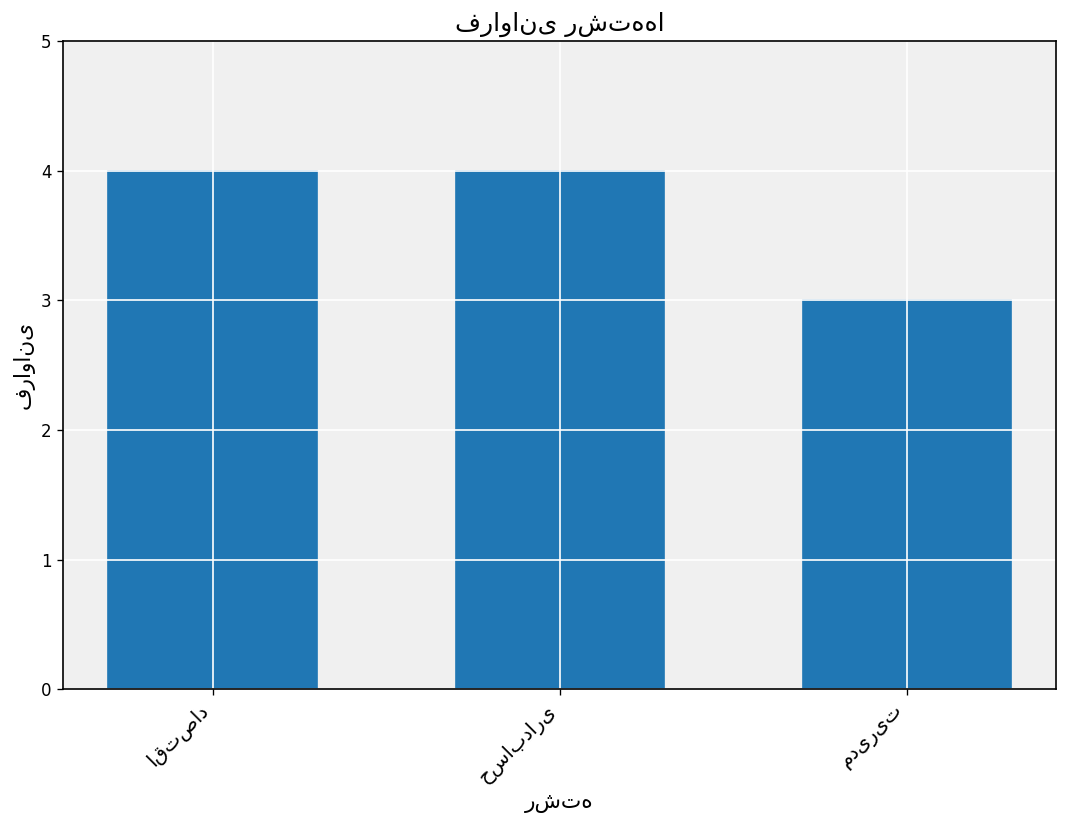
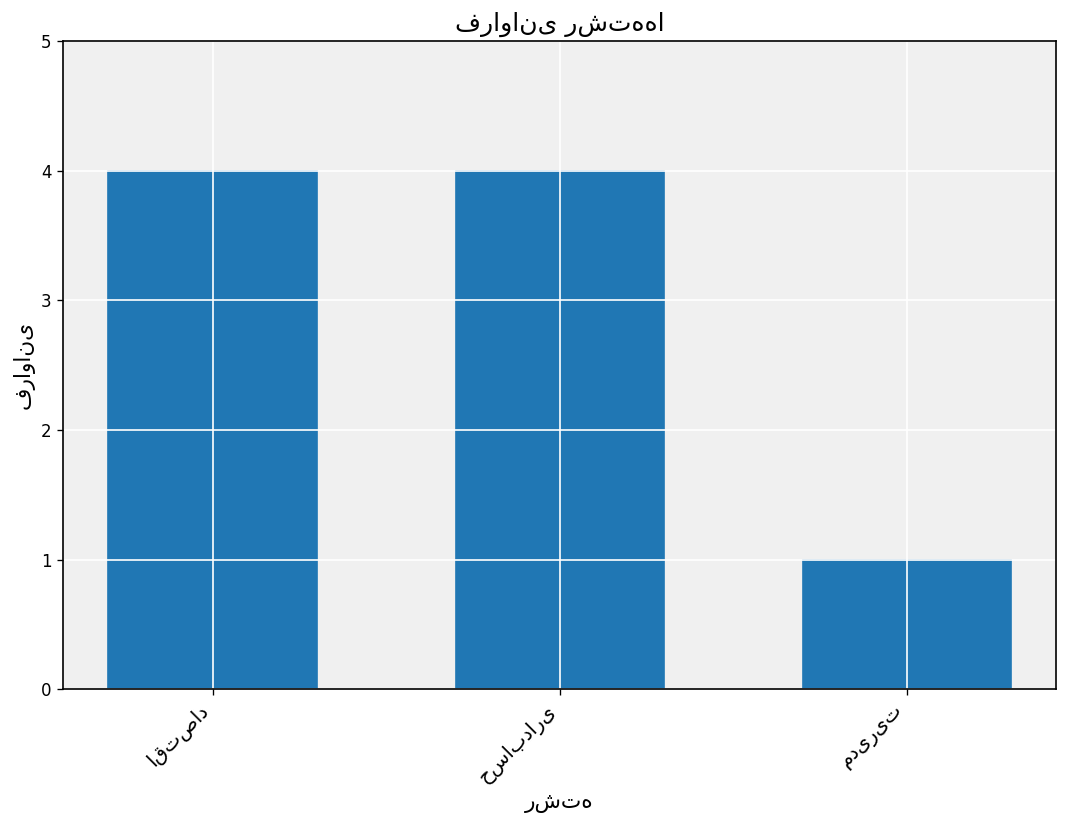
  {
    "اقتصاد": 4,
    "حسابداری": 4,
-   "مدیریت": 3
+   "مدیریت": 1
  }
